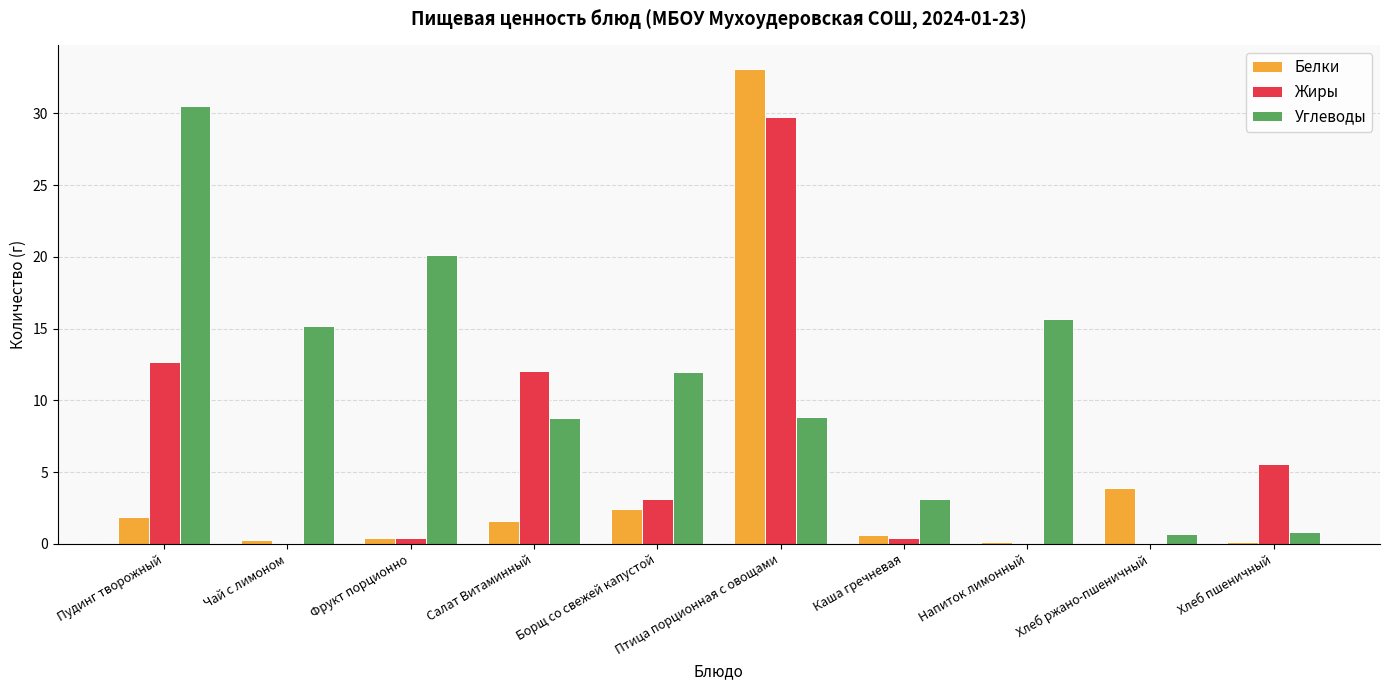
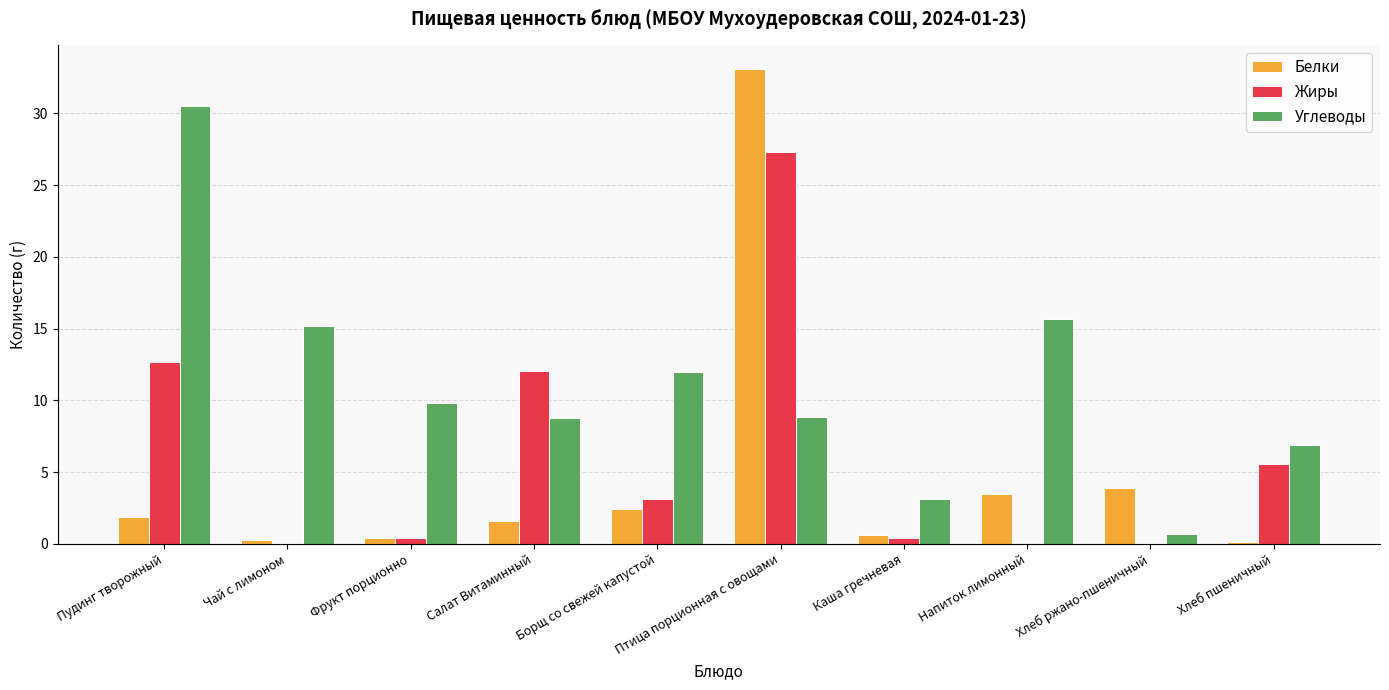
  {
    "Белки": {
      "Пудинг творожный": 1.9,
      "Чай с лимоном": 0.3,
      "Фрукт порционно": 0.4,
      "Салат Витаминный": 1.6,
      "Борщ со свежей капустой": 2.4,
      "Птица порционная с овощами": 33.1,
      "Каша гречневая": 0.6,
-     "Напиток лимонный": 0.1,
+     "Напиток лимонный": 3.5,
      "Хлеб ржано-пшеничный": 3.9
    },
    "Жиры": {
      "Пудинг творожный": 12.7,
      "Фрукт порционно": 0.4,
      "Салат Витаминный": 12.0,
      "Борщ со свежей капустой": 3.1,
-     "Птица порционная с овощами": 29.7,
+     "Птица порционная с овощами": 27.3,
      "Каша гречневая": 0.4,
      "Напиток лимонный": 0.0,
      "Хлеб пшеничный": 5.6
    },
    "Углеводы": {
      "Пудинг творожный": 30.5,
      "Чай с лимоном": 15.2,
-     "Фрукт порционно": 20.1,
+     "Фрукт порционно": 9.8,
      "Салат Витаминный": 8.8,
      "Борщ со свежей капустой": 12.0,
      "Птица порционная с овощами": 8.8,
      "Каша гречневая": 3.1,
      "Напиток лимонный": 15.7,
      "Хлеб ржано-пшеничный": 0.7,
-     "Хлеб пшеничный": 0.8
+     "Хлеб пшеничный": 6.9
    }
  }
